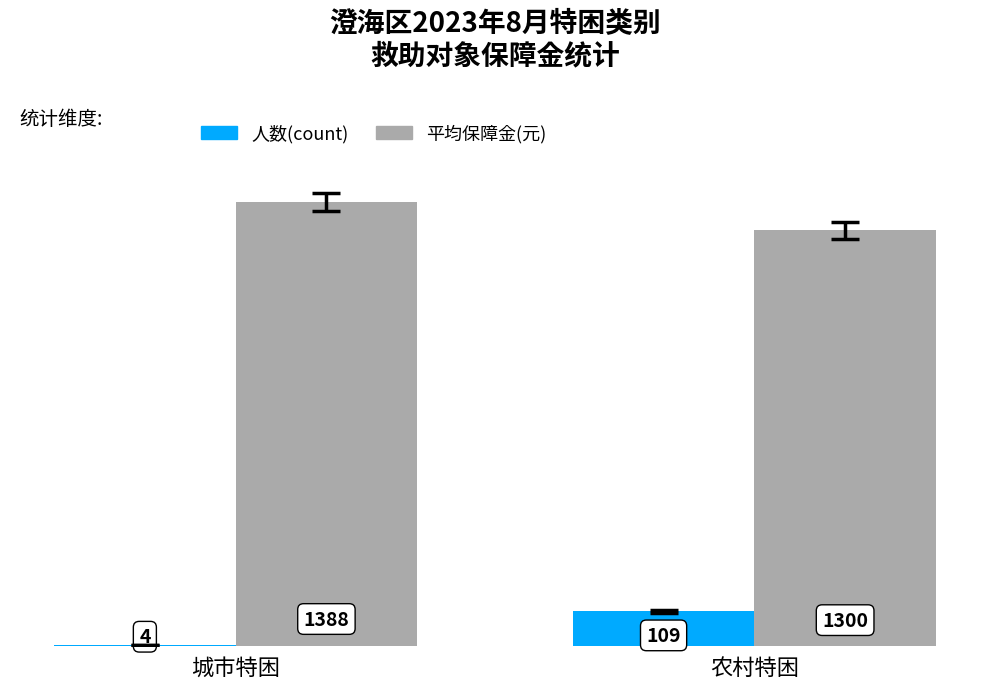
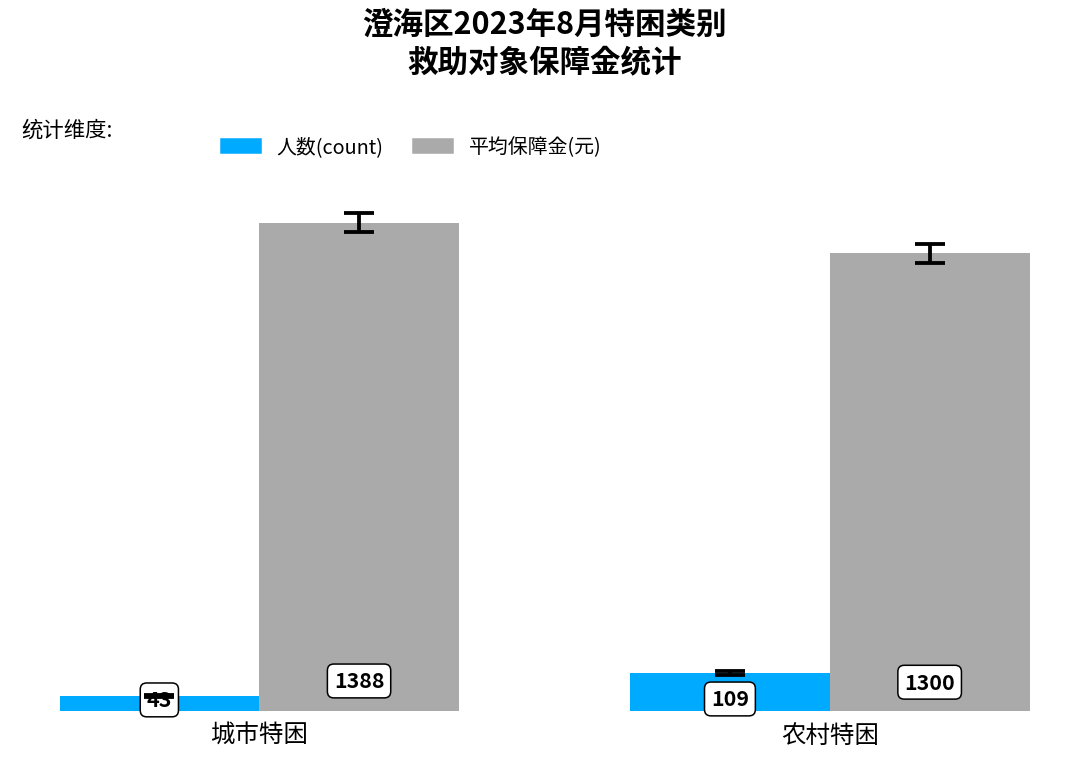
  {
    "人数(count)": {
-     "城市特困": 4
+     "城市特困": 43
    }
  }
